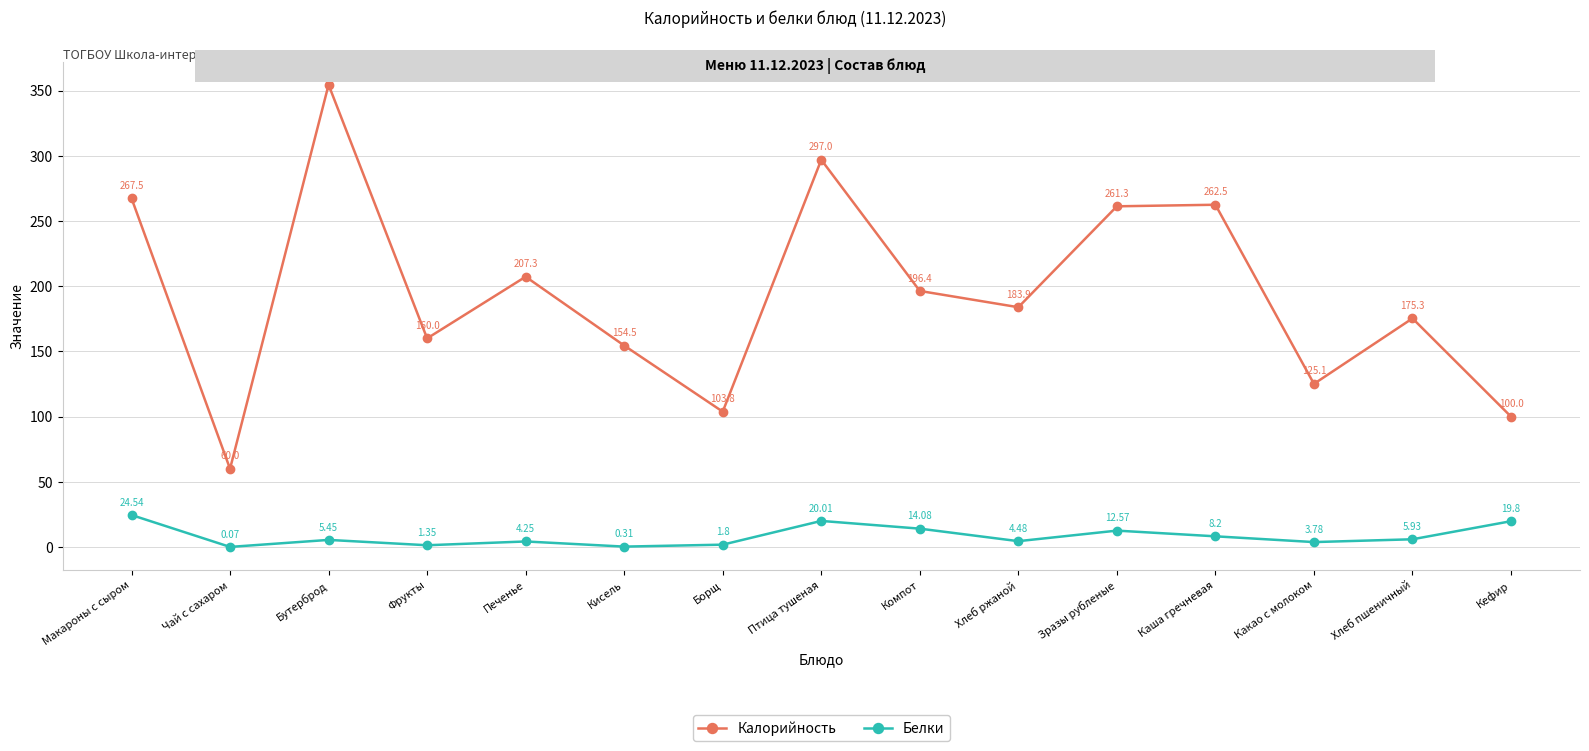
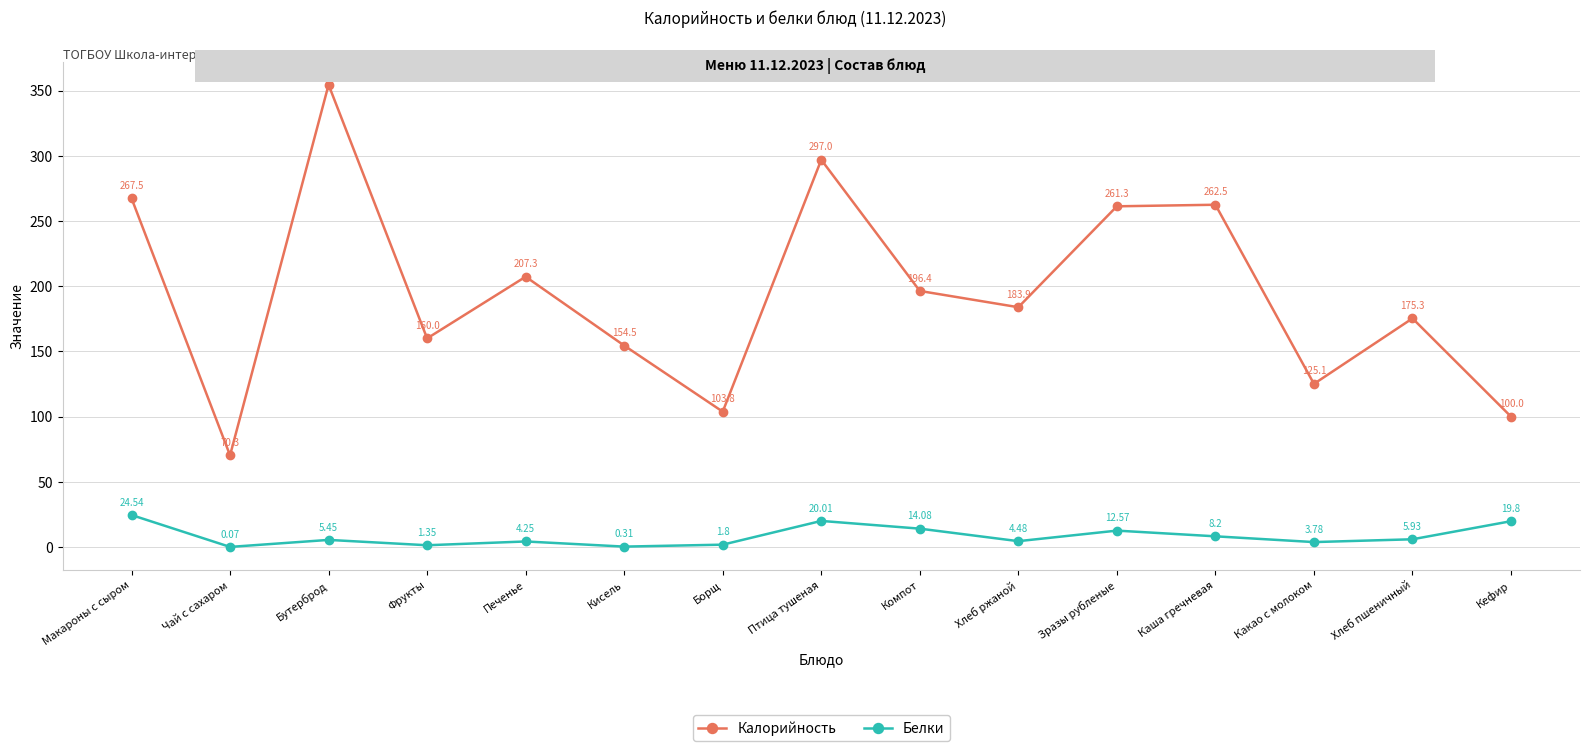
  {
    "Калорийность": {
      "Макароны с сыром": 267.5,
-     "Чай с сахаром": 60.0,
+     "Чай с сахаром": 70.3,
      "Фрукты": 160.0,
      "Печенье": 207.3,
      "Кисель": 154.5,
      "Борщ": 103.8,
      "Птица тушеная": 297.0,
      "Компот": 196.4,
      "Хлеб ржаной": 183.9,
      "Зразы рубленые": 261.3,
      "Каша гречневая": 262.5,
      "Какао с молоком": 125.1,
      "Хлеб пшеничный": 175.3,
      "Кефир": 100.0
    },
    "Белки": {
      "Макароны с сыром": 24.54,
      "Чай с сахаром": 0.07,
      "Бутерброд": 5.45,
      "Фрукты": 1.35,
      "Печенье": 4.25,
      "Кисель": 0.31,
      "Борщ": 1.8,
      "Птица тушеная": 20.01,
      "Компот": 14.08,
      "Хлеб ржаной": 4.48,
      "Зразы рубленые": 12.57,
      "Каша гречневая": 8.2,
      "Какао с молоком": 3.78,
      "Хлеб пшеничный": 5.93,
      "Кефир": 19.8
    }
  }
